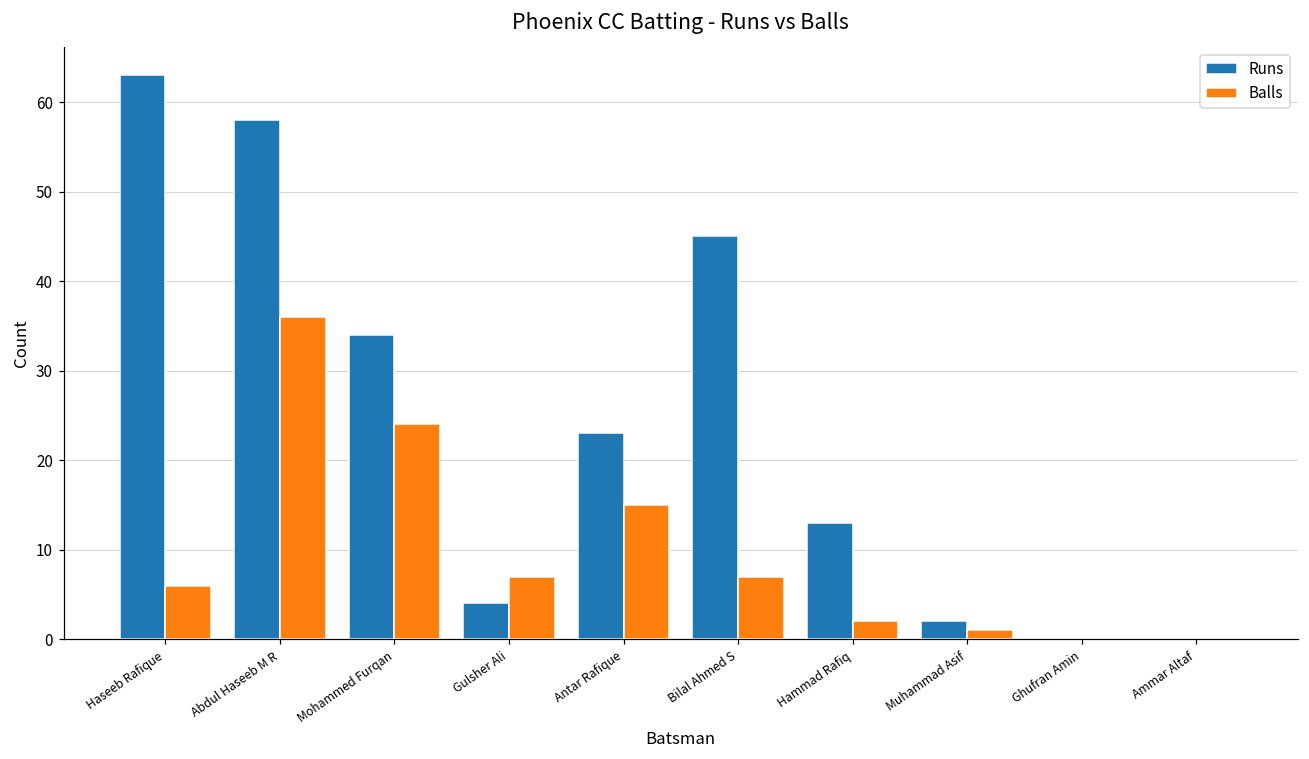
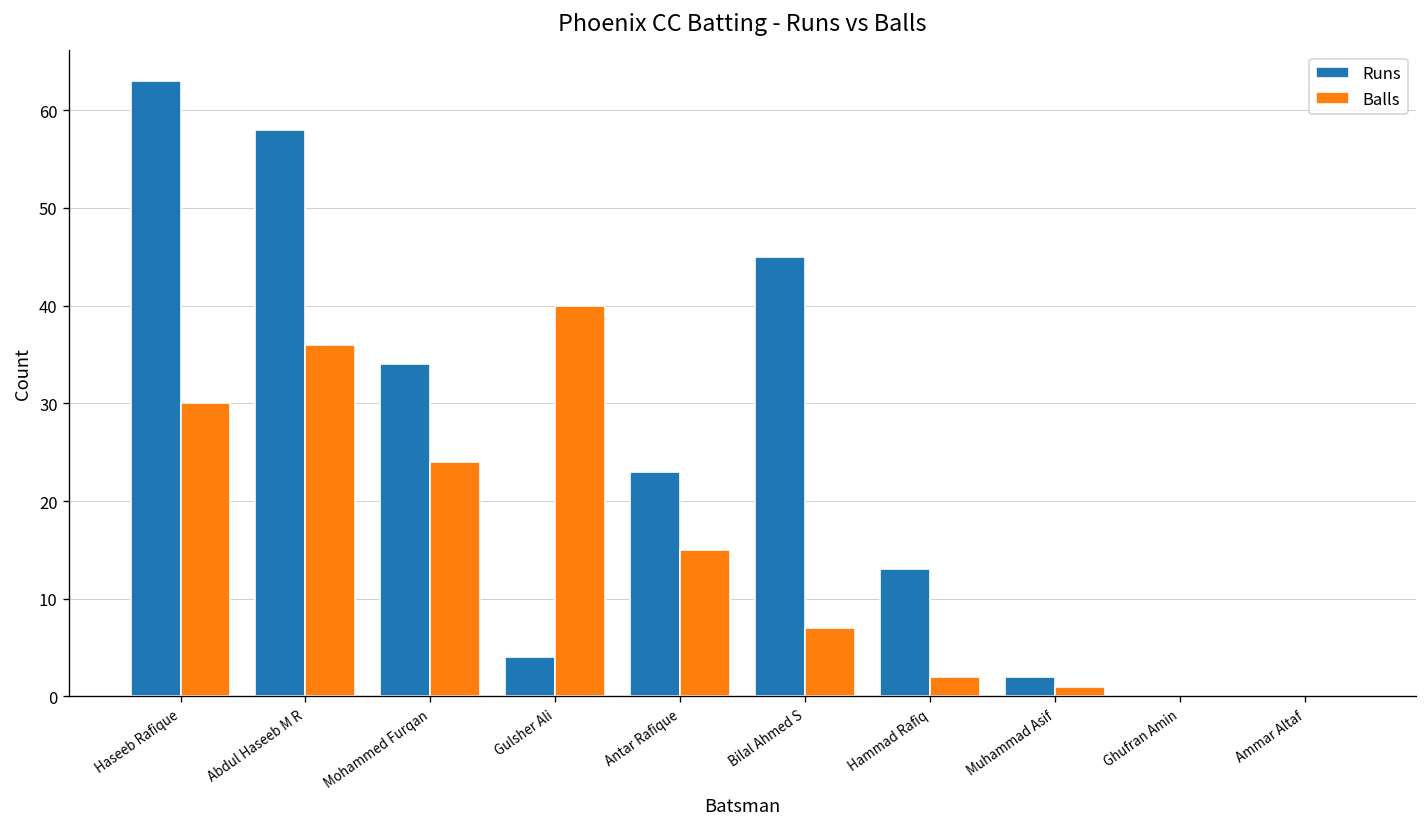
  {
    "Runs": {
      "Haseeb Rafique": 63,
      "Abdul Haseeb M R": 58,
      "Mohammed Furqan": 34,
      "Gulsher Ali": 4,
      "Antar Rafique": 23,
      "Bilal Ahmed S": 45,
      "Hammad Rafiq": 13,
      "Muhammad Asif": 2,
      "Ghufran Amin": 0,
      "Ammar Altaf": 0
    },
    "Balls": {
-     "Haseeb Rafique": 6,
+     "Haseeb Rafique": 30,
      "Abdul Haseeb M R": 36,
      "Mohammed Furqan": 24,
-     "Gulsher Ali": 7,
+     "Gulsher Ali": 40,
      "Antar Rafique": 15,
      "Bilal Ahmed S": 7,
      "Hammad Rafiq": 2,
      "Muhammad Asif": 1,
      "Ghufran Amin": 0,
      "Ammar Altaf": 0
    }
  }
